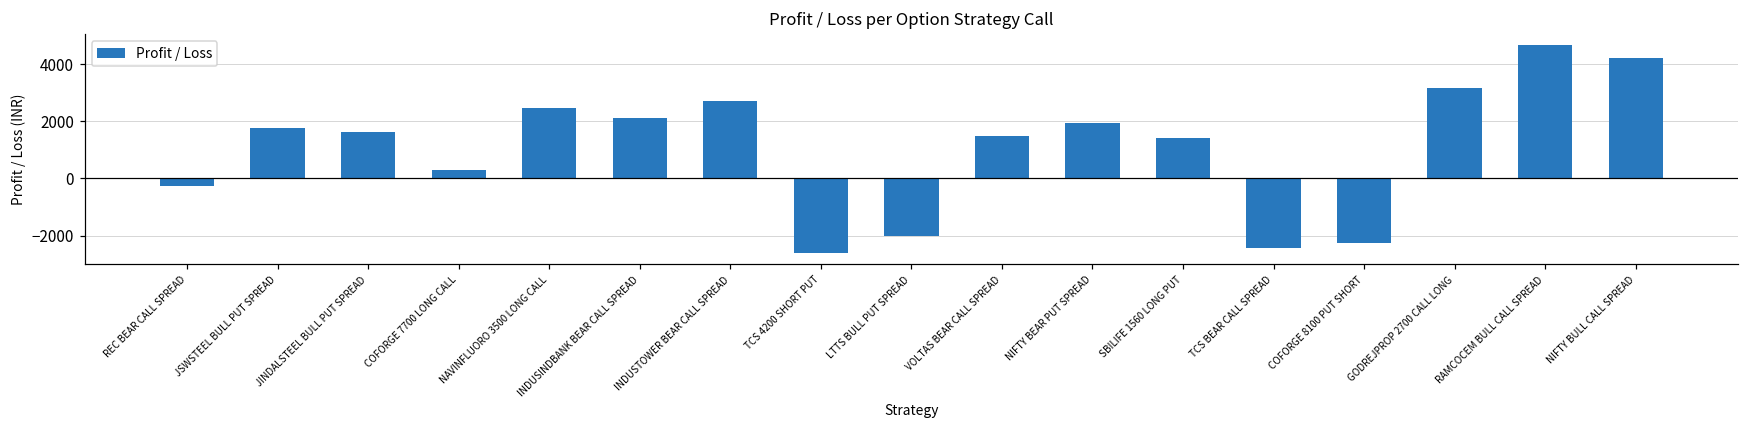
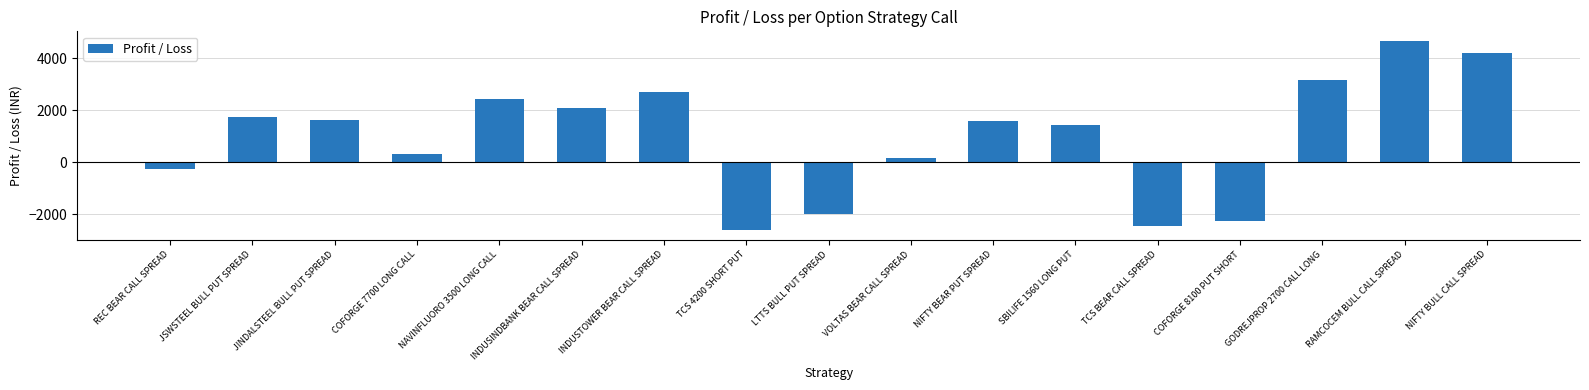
  {
    "REC BEAR CALL SPREAD": -300,
    "JSWSTEEL BULL PUT SPREAD": 1800,
    "JINDALSTEEL BULL PUT SPREAD": 1600,
    "COFORGE 7700 LONG CALL": 300,
    "NAVINFLUORO 3500 LONG CALL": 2500,
    "INDUSINDBANK BEAR CALL SPREAD": 2100,
    "INDUSTOWER BEAR CALL SPREAD": 2700,
    "TCS 4200 SHORT PUT": -2600,
    "LTTS BULL PUT SPREAD": -2000,
-   "VOLTAS BEAR CALL SPREAD": 1500,
-   "NIFTY BEAR PUT SPREAD": 2000,
+   "VOLTAS BEAR CALL SPREAD": 200,
+   "NIFTY BEAR PUT SPREAD": 1600,
    "SBILIFE 1560 LONG PUT": 1400,
    "TCS BEAR CALL SPREAD": -2500,
    "COFORGE 8100 PUT SHORT": -2300,
    "GODREJPROP 2700 CALL LONG": 3200,
    "RAMCOCEM BULL CALL SPREAD": 4700,
    "NIFTY BULL CALL SPREAD": 4200
  }
